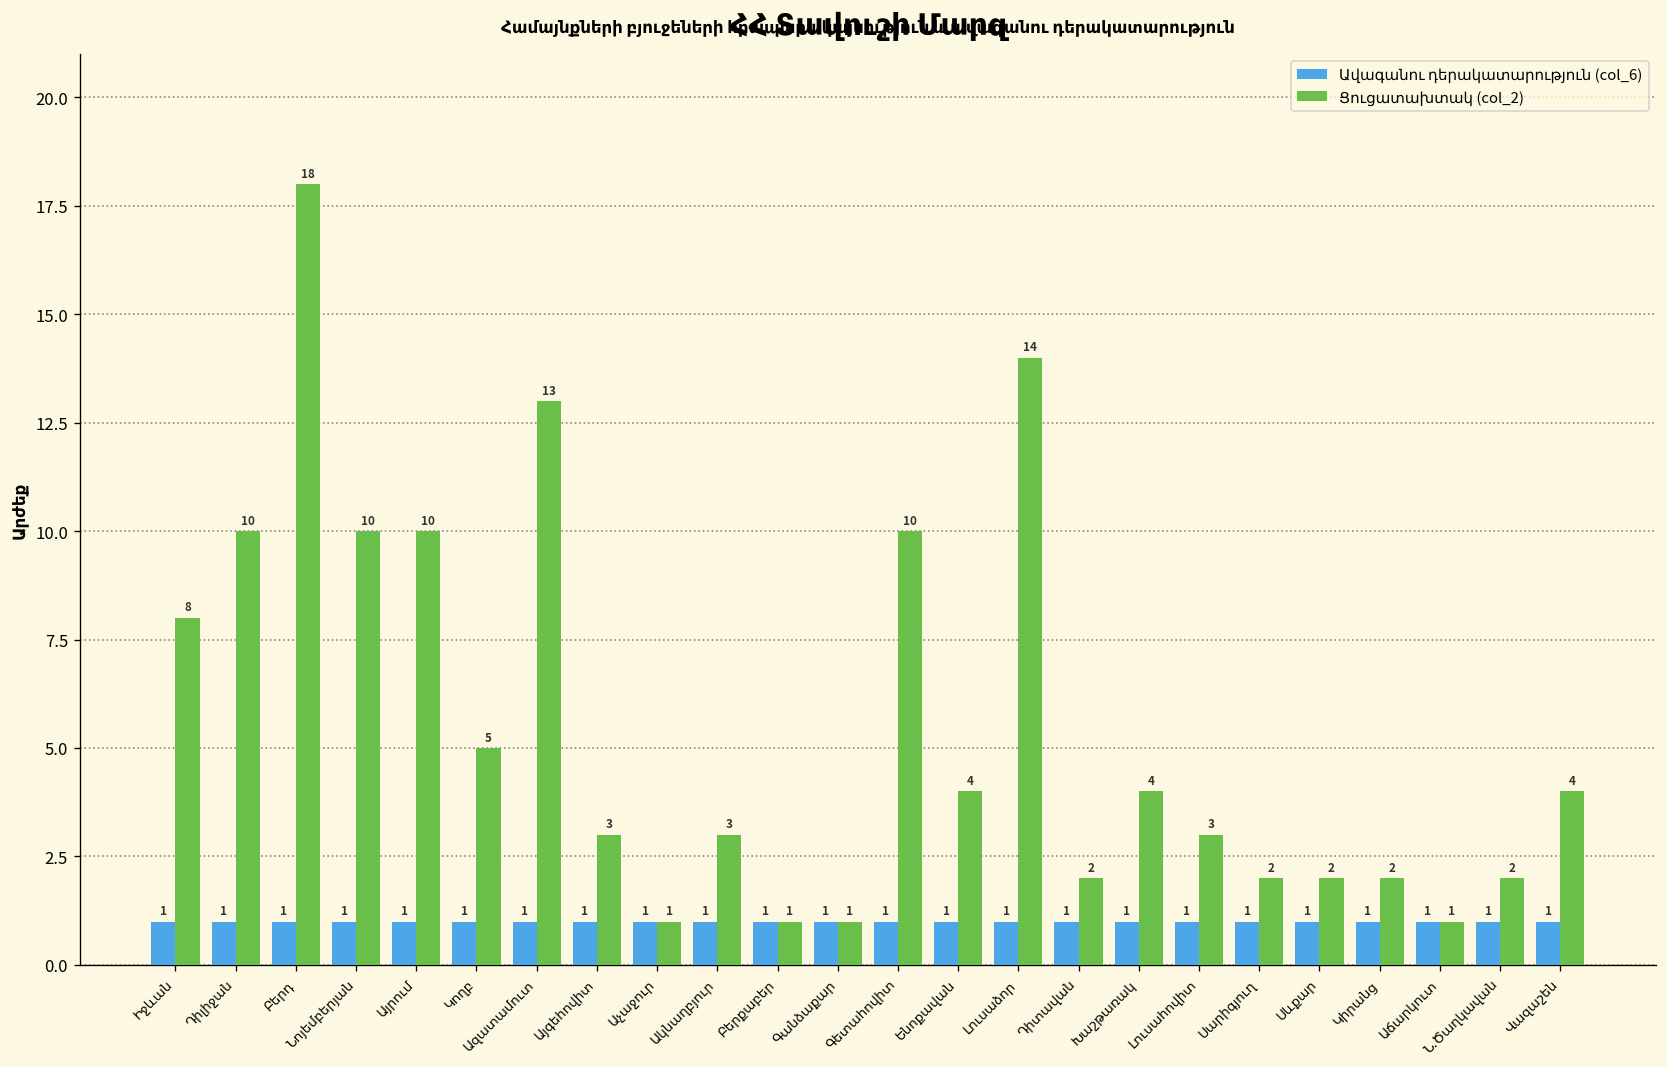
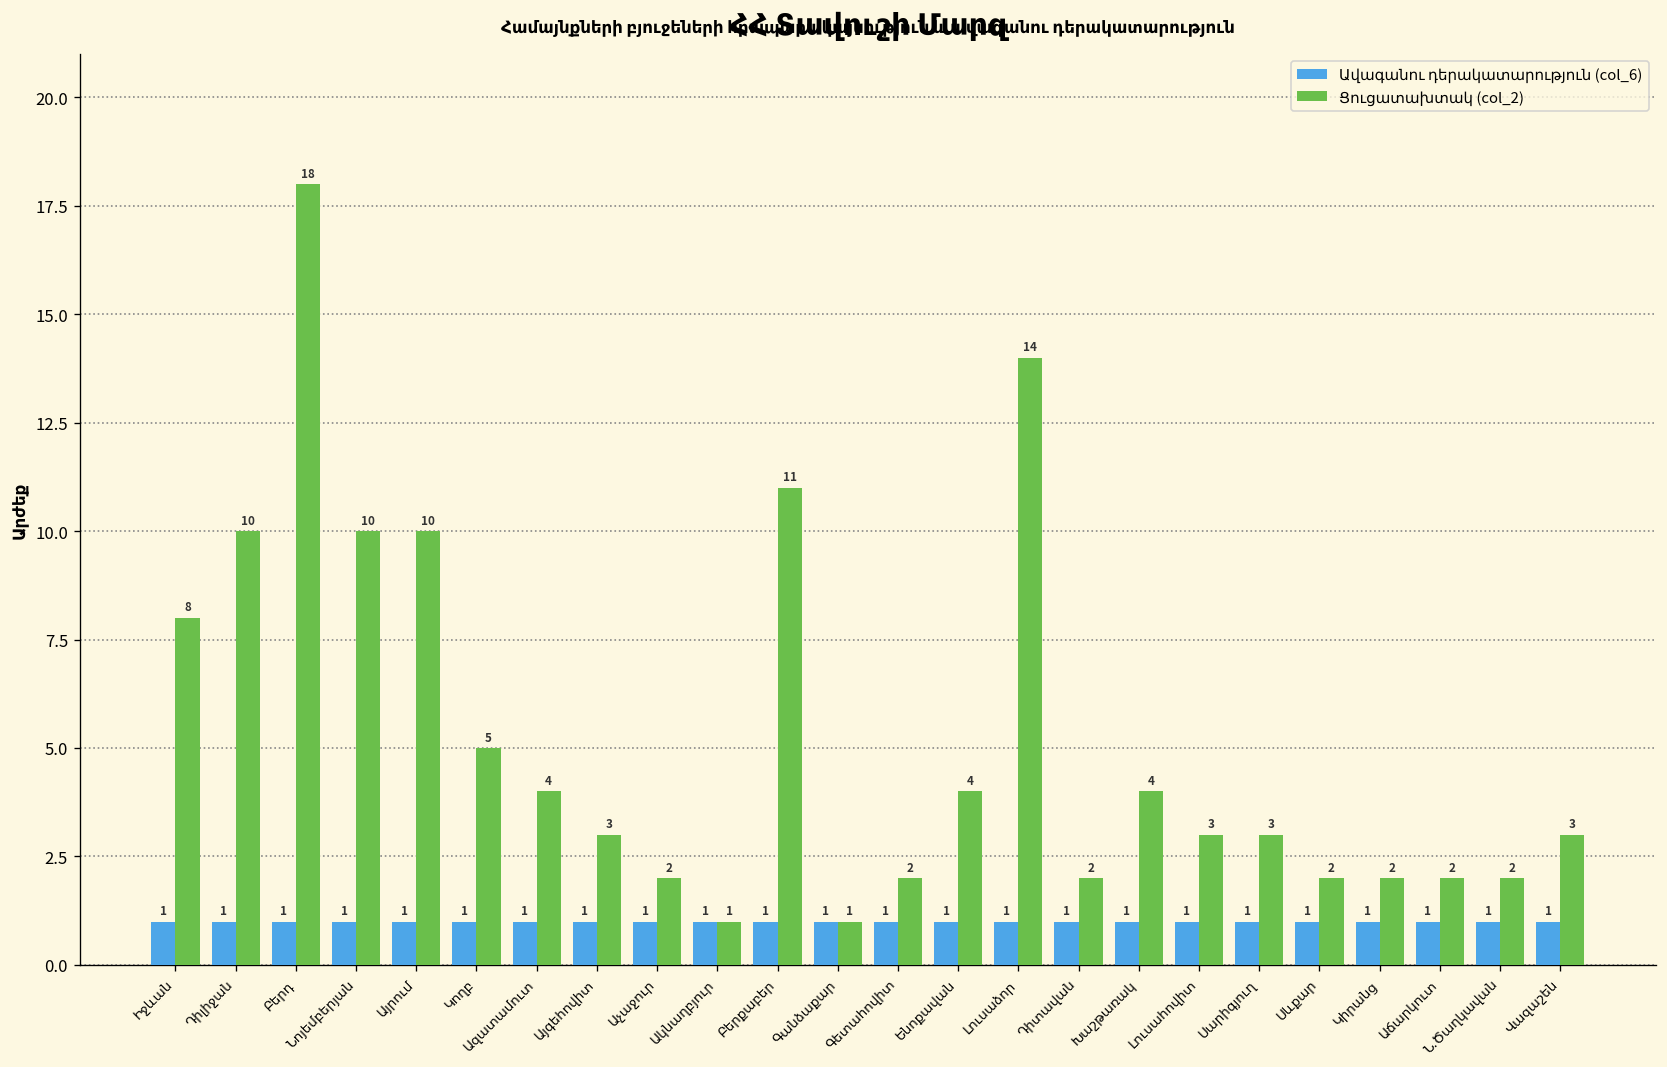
  {
    "Ավագանու դերակատարություն (col_6)": {
      "Իջևան": 1,
      "Դիլիջան": 1,
      "Բերդ": 1,
      "Նոյեմբերյան": 1,
      "Այրում": 1,
      "Կողբ": 1,
      "Ազատամուտ": 1,
      "Այգեհովիտ": 1,
      "Աչաջուր": 1,
      "Ակնաղբյուր": 1,
      "Բերքաբեր": 1,
      "Գանձաքար": 1,
      "Գետահովիտ": 1,
      "Ենոքավան": 1,
      "Լուսաձոր": 1,
      "Դիտավան": 1,
      "Խաշթառակ": 1,
      "Լուսահովիտ": 1,
      "Սարիգյուղ": 1,
      "Սևքար": 1,
      "Կիրանց": 1,
      "Աճարկուտ": 1,
      "Ն.Ծաղկավան": 1,
      "Վազաշեն": 1
    },
    "Ցուցատախտակ (col_2)": {
      "Իջևան": 8,
      "Դիլիջան": 10,
      "Բերդ": 18,
      "Նոյեմբերյան": 10,
      "Այրում": 10,
      "Կողբ": 5,
-     "Ազատամուտ": 13,
+     "Ազատամուտ": 4,
      "Այգեհովիտ": 3,
-     "Աչաջուր": 1,
-     "Ակնաղբյուր": 3,
-     "Բերքաբեր": 1,
+     "Աչաջուր": 2,
+     "Ակնաղբյուր": 1,
+     "Բերքաբեր": 11,
      "Գանձաքար": 1,
-     "Գետահովիտ": 10,
+     "Գետահովիտ": 2,
      "Ենոքավան": 4,
      "Լուսաձոր": 14,
      "Դիտավան": 2,
      "Խաշթառակ": 4,
      "Լուսահովիտ": 3,
-     "Սարիգյուղ": 2,
+     "Սարիգյուղ": 3,
      "Սևքար": 2,
      "Կիրանց": 2,
-     "Աճարկուտ": 1,
+     "Աճարկուտ": 2,
      "Ն.Ծաղկավան": 2,
-     "Վազաշեն": 4
+     "Վազաշեն": 3
    }
  }
